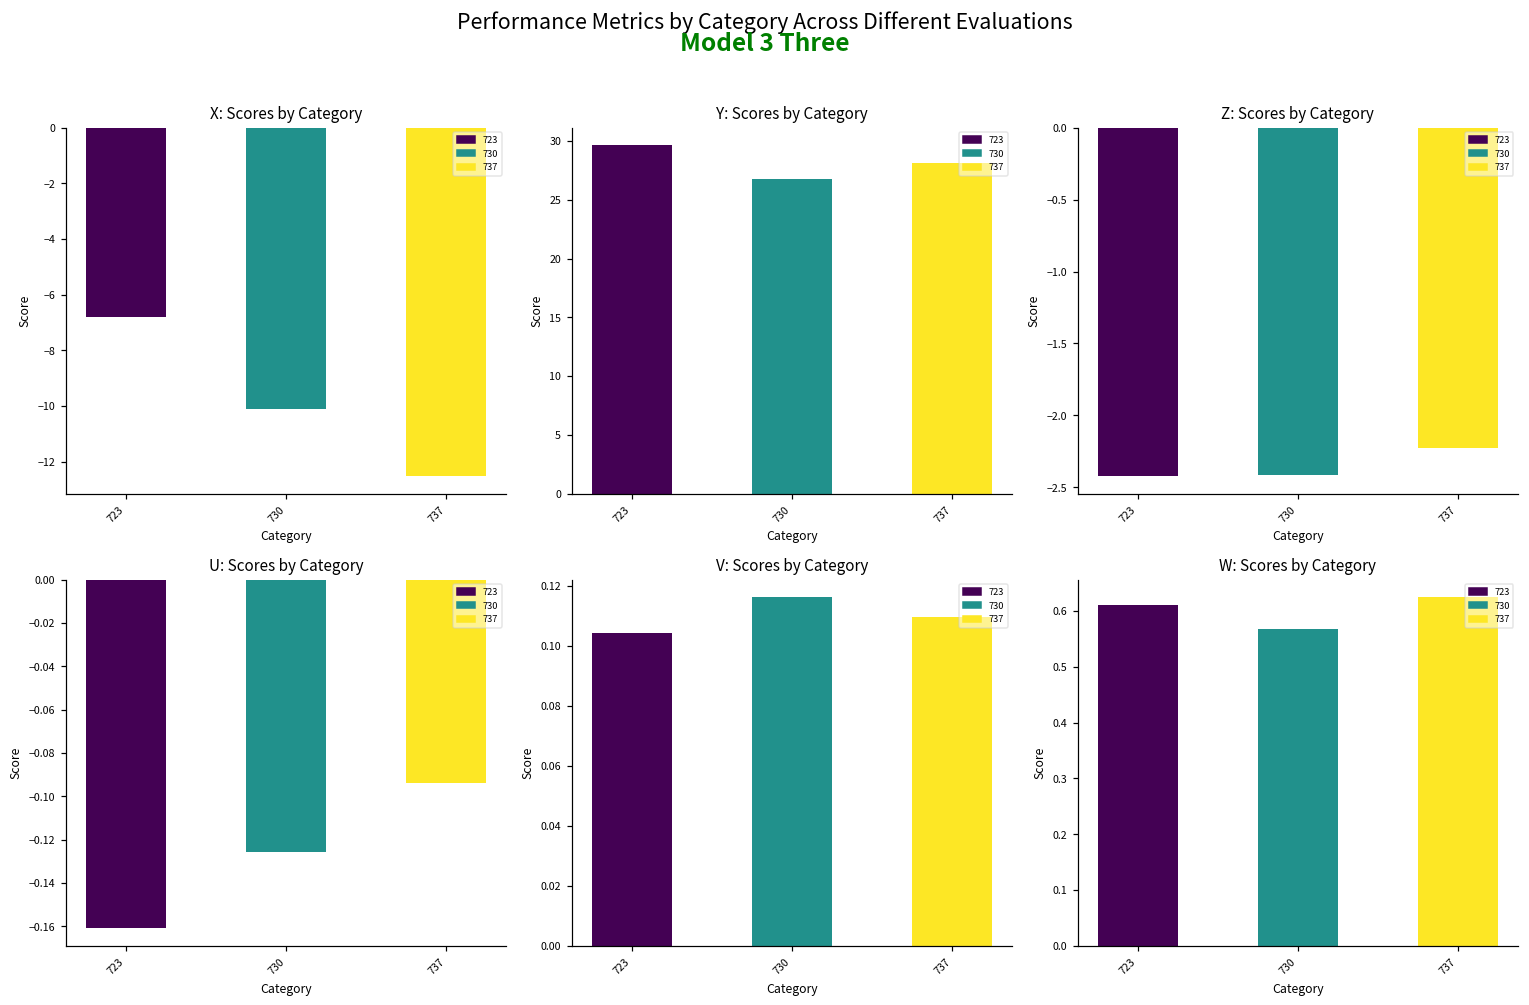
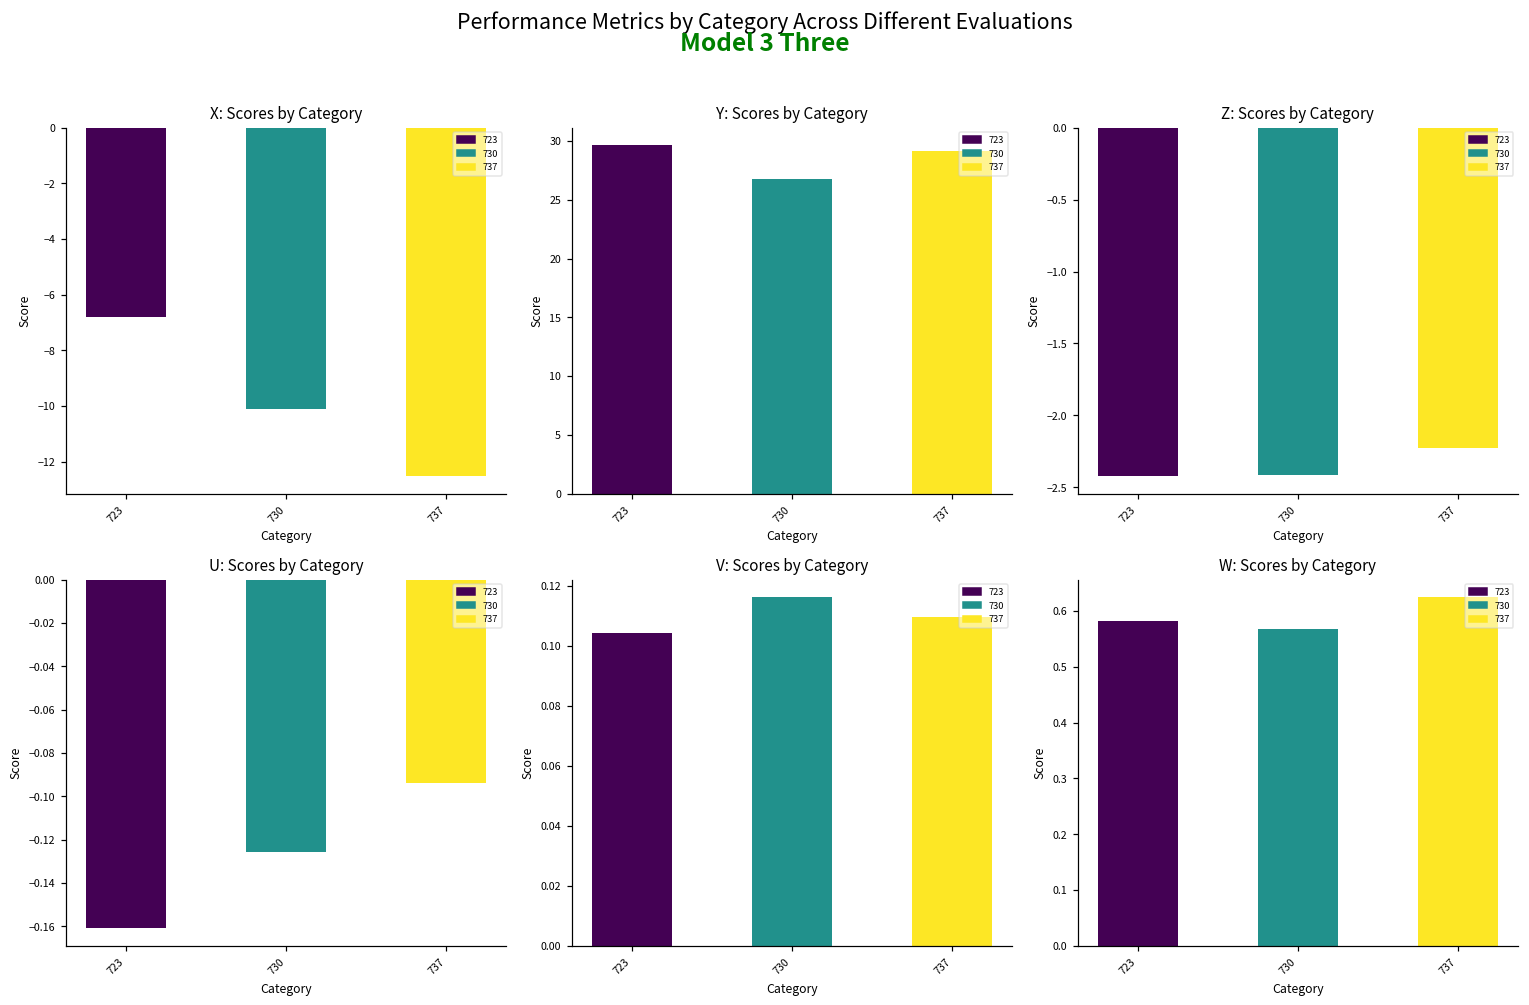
  {
    "X: Scores by Category": {
      "723": -6.8,
      "730": -10.1,
      "737": -12.5
    },
    "Y: Scores by Category": {
      "723": 29.7,
      "730": 26.8,
-     "737": 28.1
+     "737": 29.1
    },
    "Z: Scores by Category": {
      "723": -2.42,
      "730": -2.41,
      "737": -2.22
    },
    "U: Scores by Category": {
      "723": -0.161,
      "730": -0.126,
      "737": -0.094
    },
    "V: Scores by Category": {
      "723": 0.104,
      "730": 0.116,
      "737": 0.109
    },
    "W: Scores by Category": {
-     "723": 0.61,
+     "723": 0.58,
      "730": 0.57,
      "737": 0.62
    }
  }
